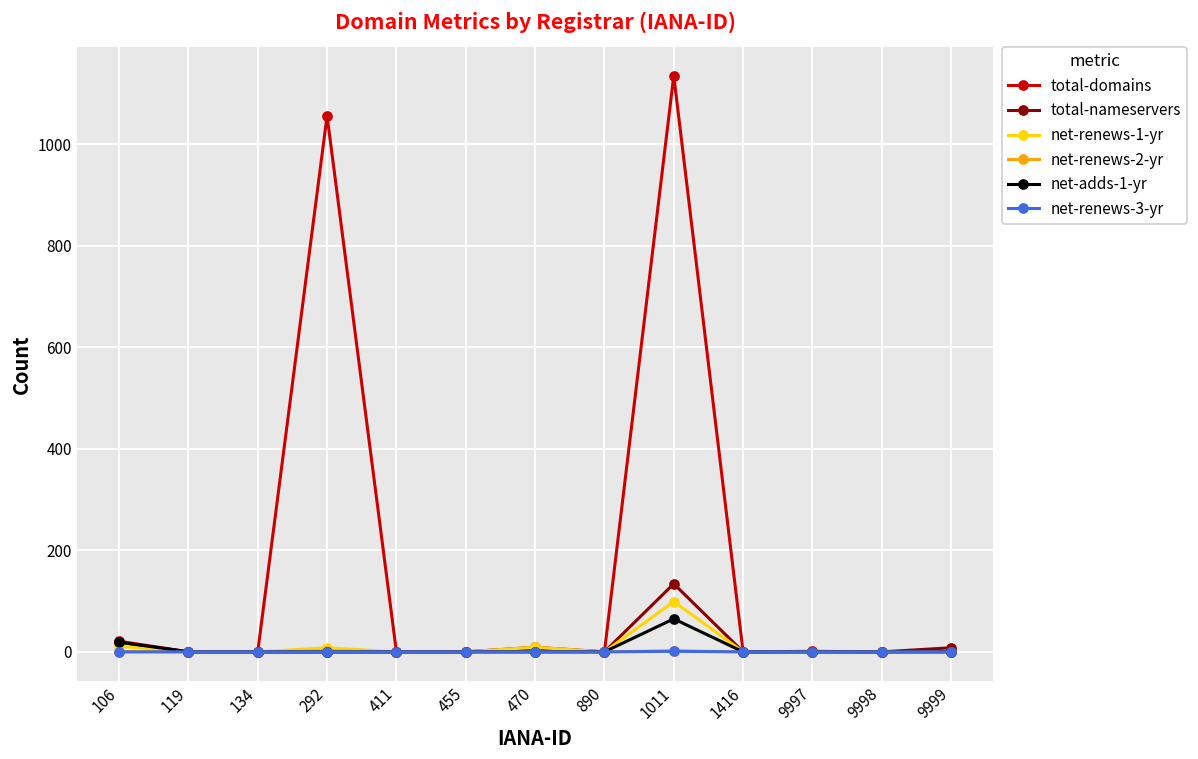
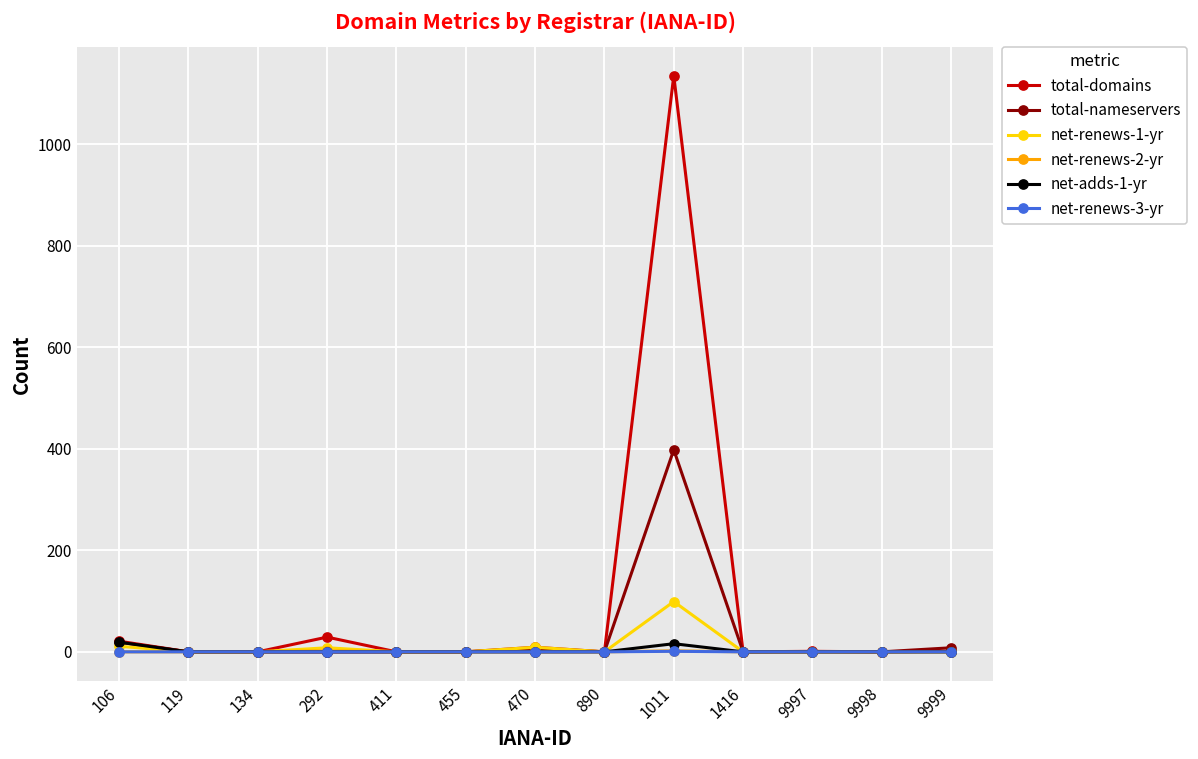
  {
    "total-domains": {
-     "292": 1060,
+     "292": 30,
      "1011": 1140
    },
    "total-nameservers": {
-     "1011": 130,
+     "1011": 400,
      "9999": 10
    },
    "net-adds-1-yr": {
-     "1011": 70
+     "1011": 20
    }
  }
